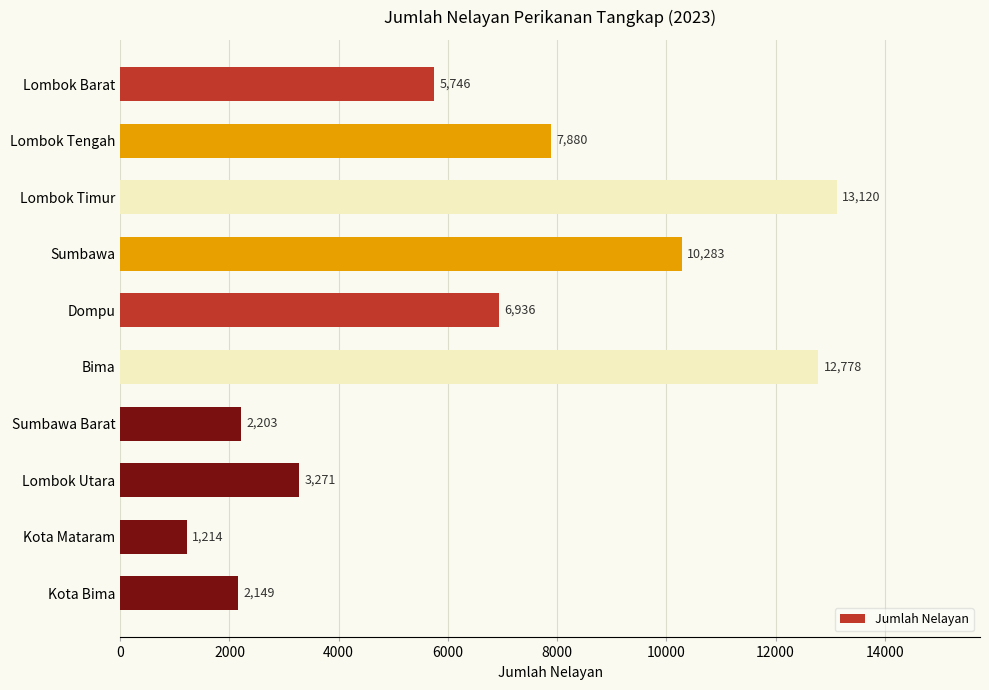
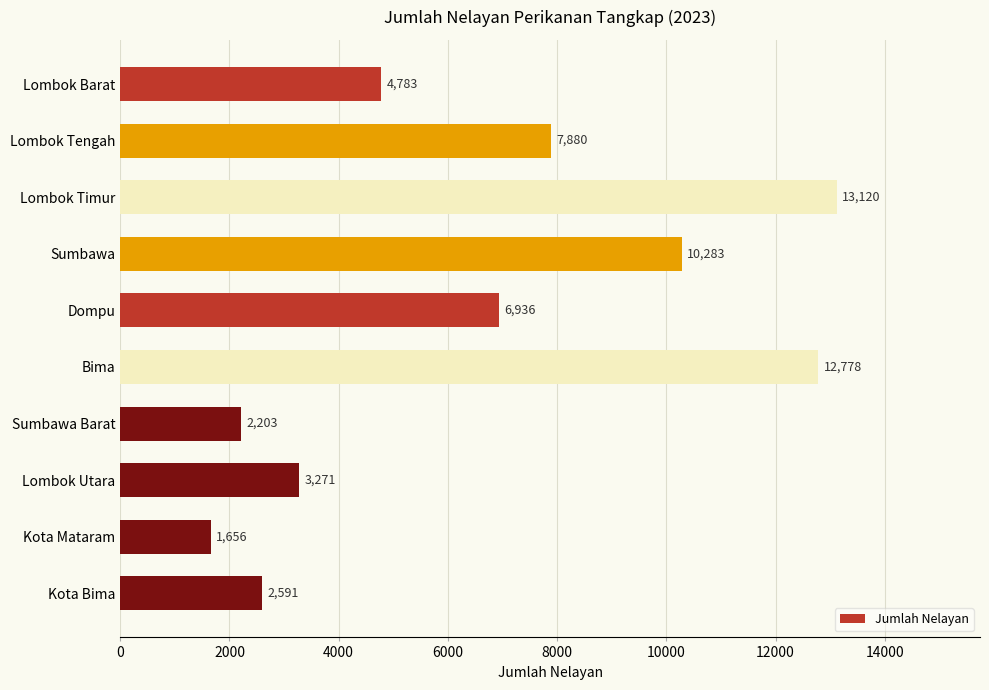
  {
-   "Lombok Barat": "5,746",
+   "Lombok Barat": "4,783",
    "Lombok Tengah": "7,880",
    "Lombok Timur": "13,120",
    "Sumbawa": "10,283",
    "Dompu": "6,936",
    "Bima": "12,778",
    "Sumbawa Barat": "2,203",
    "Lombok Utara": "3,271",
-   "Kota Mataram": "1,214",
-   "Kota Bima": "2,149"
+   "Kota Mataram": "1,656",
+   "Kota Bima": "2,591"
  }
